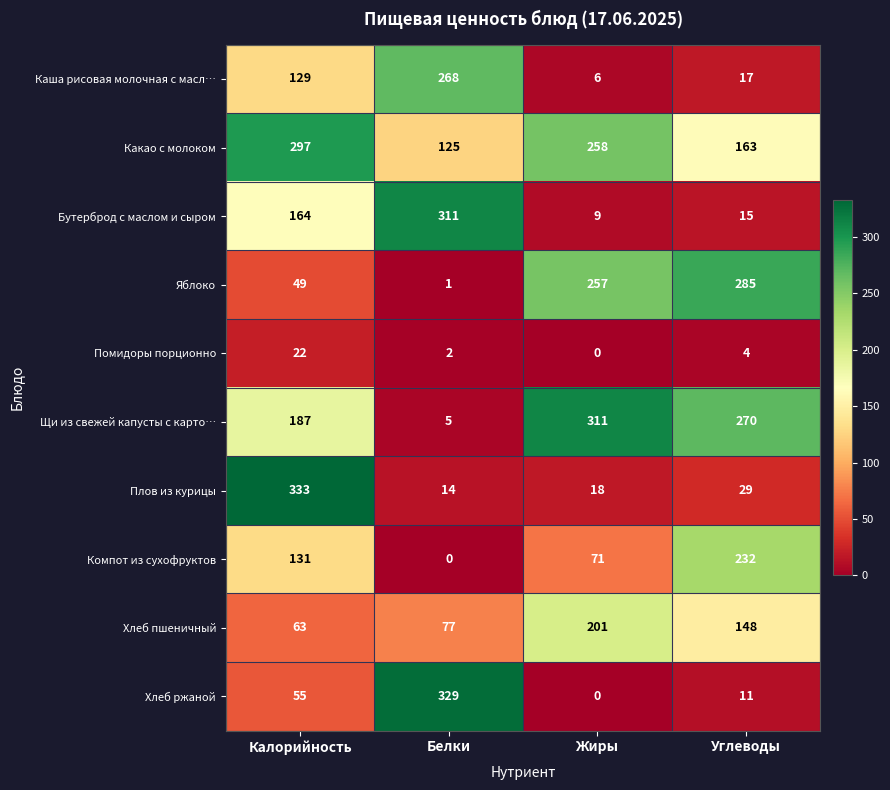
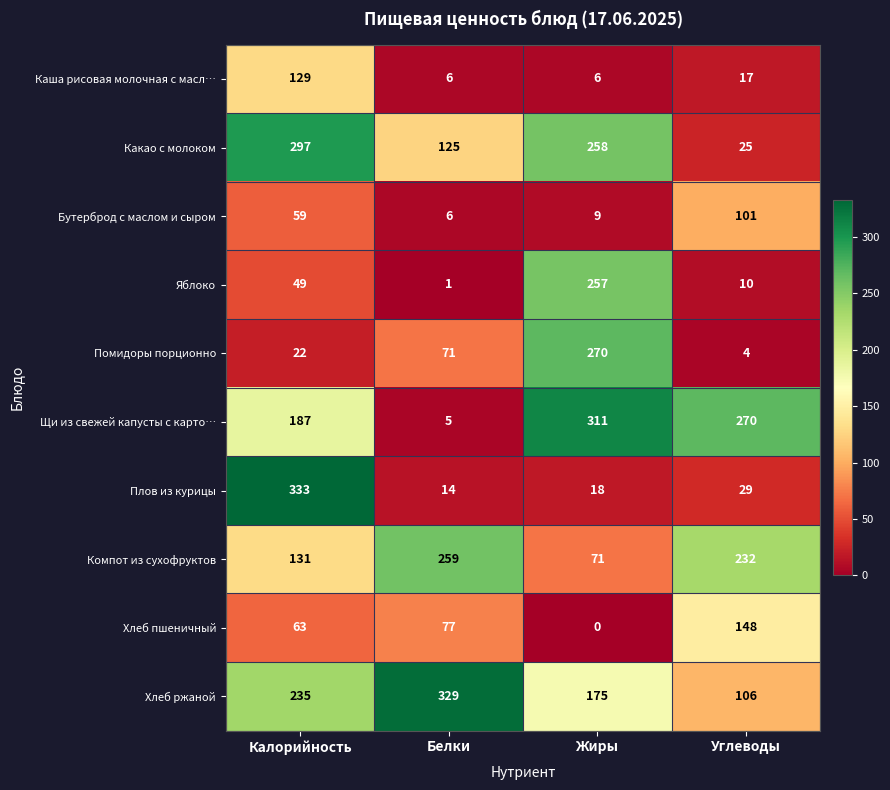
  {
    "Каша рисовая молочная с масл…": {
      "Калорийность": 129,
-     "Белки": 268,
+     "Белки": 6,
      "Жиры": 6,
      "Углеводы": 17
    },
    "Какао с молоком": {
      "Калорийность": 297,
      "Белки": 125,
      "Жиры": 258,
-     "Углеводы": 163
+     "Углеводы": 25
    },
    "Бутерброд с маслом и сыром": {
-     "Калорийность": 164,
-     "Белки": 311,
+     "Калорийность": 59,
+     "Белки": 6,
      "Жиры": 9,
-     "Углеводы": 15
+     "Углеводы": 101
    },
    "Яблоко": {
      "Калорийность": 49,
      "Белки": 1,
      "Жиры": 257,
-     "Углеводы": 285
+     "Углеводы": 10
    },
    "Помидоры порционно": {
      "Калорийность": 22,
-     "Белки": 2,
-     "Жиры": 0,
+     "Белки": 71,
+     "Жиры": 270,
      "Углеводы": 4
    },
    "Щи из свежей капусты с карто…": {
      "Калорийность": 187,
      "Белки": 5,
      "Жиры": 311,
      "Углеводы": 270
    },
    "Плов из курицы": {
      "Калорийность": 333,
      "Белки": 14,
      "Жиры": 18,
      "Углеводы": 29
    },
    "Компот из сухофруктов": {
      "Калорийность": 131,
-     "Белки": 0,
+     "Белки": 259,
      "Жиры": 71,
      "Углеводы": 232
    },
    "Хлеб пшеничный": {
      "Калорийность": 63,
      "Белки": 77,
-     "Жиры": 201,
+     "Жиры": 0,
      "Углеводы": 148
    },
    "Хлеб ржаной": {
-     "Калорийность": 55,
+     "Калорийность": 235,
      "Белки": 329,
-     "Жиры": 0,
-     "Углеводы": 11
+     "Жиры": 175,
+     "Углеводы": 106
    }
  }
